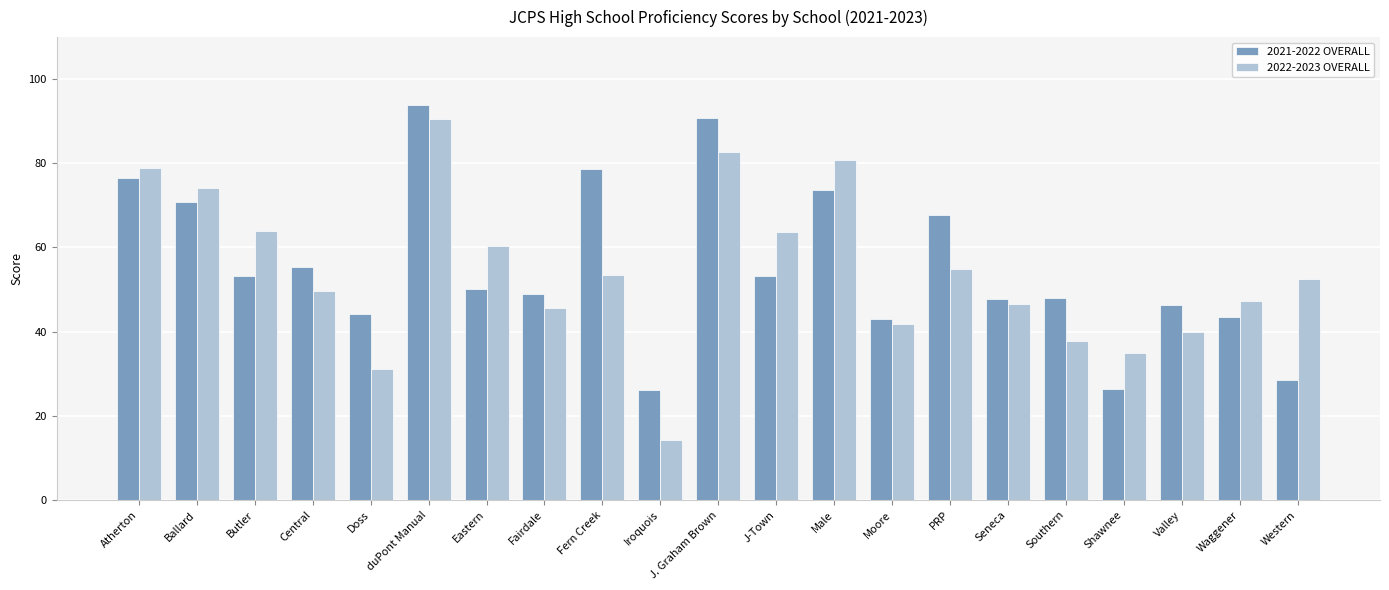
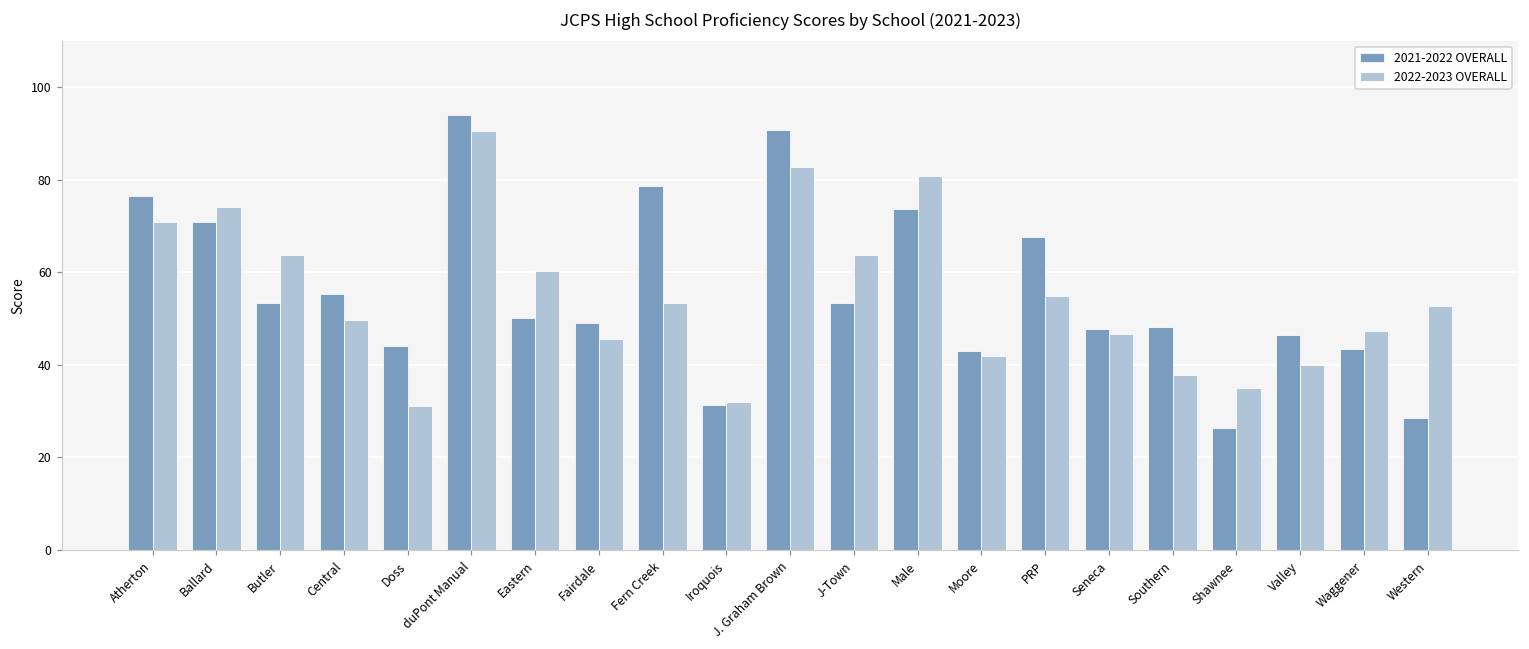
  {
    "2021-2022 OVERALL": {
      "Atherton": 76,
      "Ballard": 71,
      "Butler": 53,
      "Central": 55,
      "Doss": 44,
      "duPont Manual": 94,
      "Eastern": 50,
      "Fairdale": 49,
      "Fern Creek": 79,
-     "Iroquois": 26,
+     "Iroquois": 31,
      "J. Graham Brown": 91,
      "J-Town": 53,
      "Male": 74,
      "Moore": 43,
      "PRP": 68,
      "Seneca": 48,
      "Southern": 48,
      "Shawnee": 26,
      "Valley": 46,
      "Waggener": 43,
      "Western": 29
    },
    "2022-2023 OVERALL": {
-     "Atherton": 79,
+     "Atherton": 71,
      "Ballard": 74,
      "Butler": 64,
      "Central": 50,
      "Doss": 31,
      "duPont Manual": 91,
      "Eastern": 60,
      "Fairdale": 46,
      "Fern Creek": 53,
-     "Iroquois": 14,
+     "Iroquois": 32,
      "J. Graham Brown": 83,
      "J-Town": 64,
      "Male": 81,
      "Moore": 42,
      "PRP": 55,
      "Seneca": 47,
      "Southern": 38,
      "Shawnee": 35,
      "Valley": 40,
      "Waggener": 47,
      "Western": 53
    }
  }
